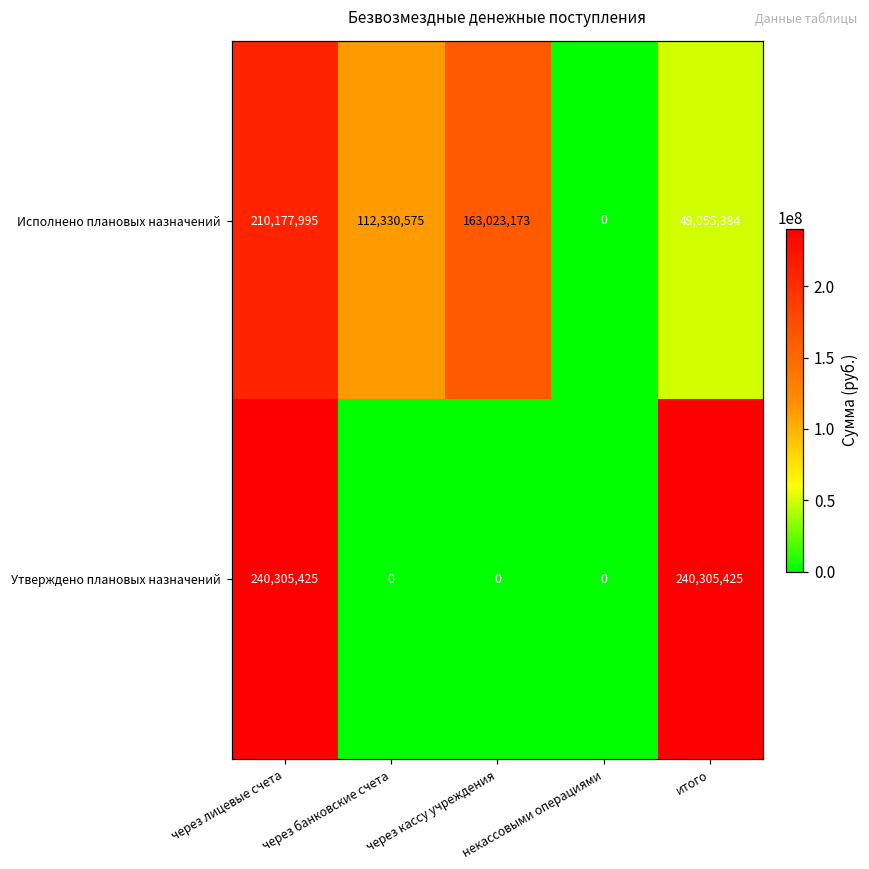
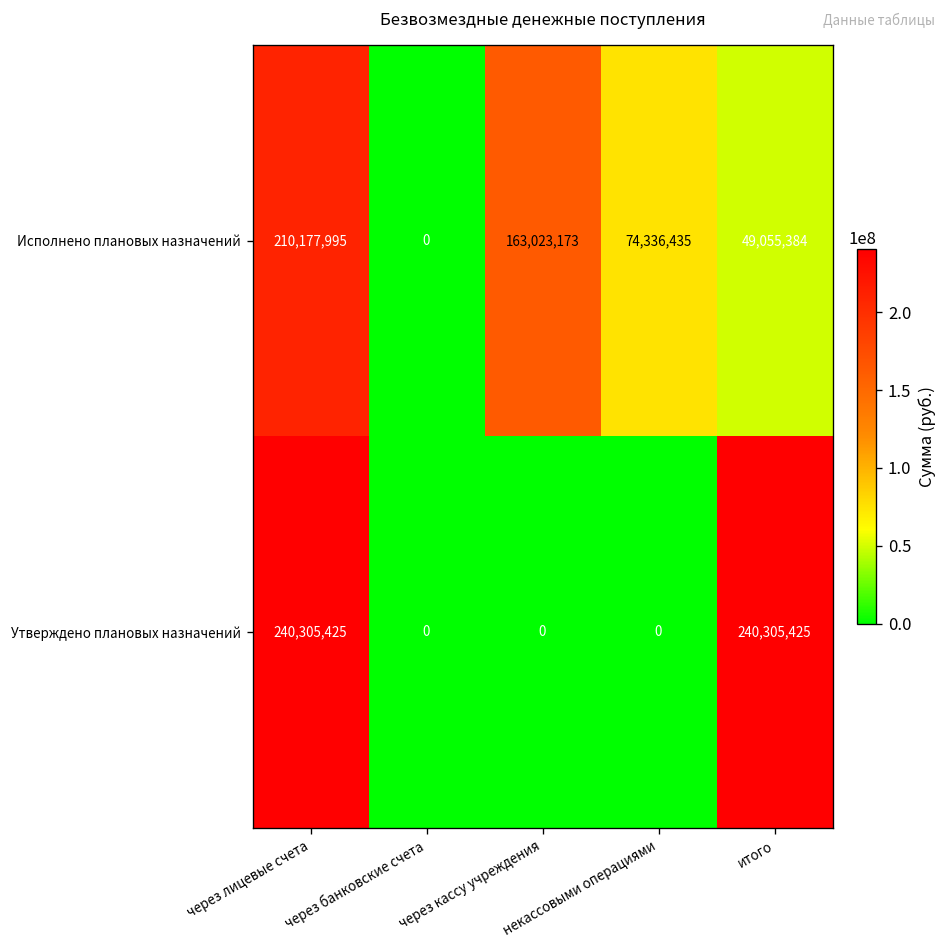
  {
    "Исполнено плановых назначений": {
      "через лицевые счета": "210,177,995",
-     "через банковские счета": "112,330,575",
+     "через банковские счета": "0",
      "через кассу учреждения": "163,023,173",
-     "некассовыми операциями": "0",
+     "некассовыми операциями": "74,336,435",
      "итого": "49,055,384"
    },
    "Утверждено плановых назначений": {
      "через лицевые счета": "240,305,425",
      "через банковские счета": "0",
      "через кассу учреждения": "0",
      "некассовыми операциями": "0",
      "итого": "240,305,425"
    }
  }
